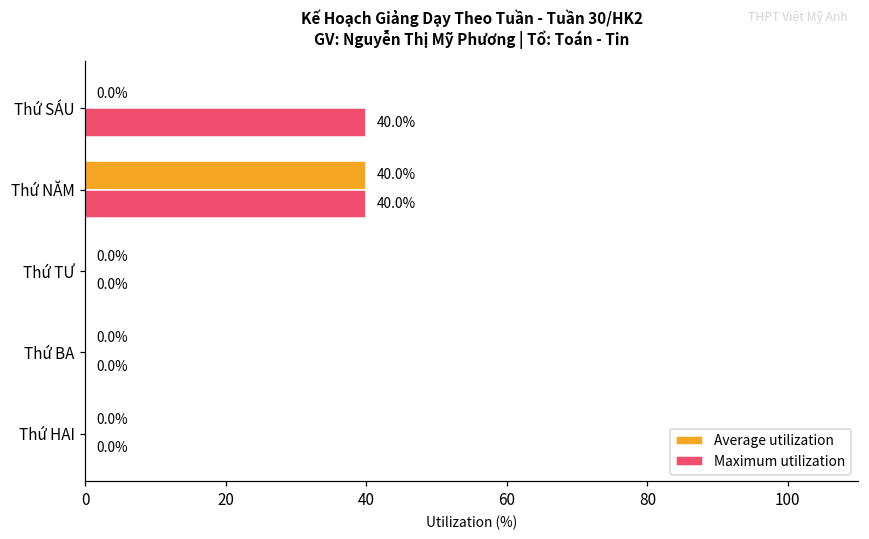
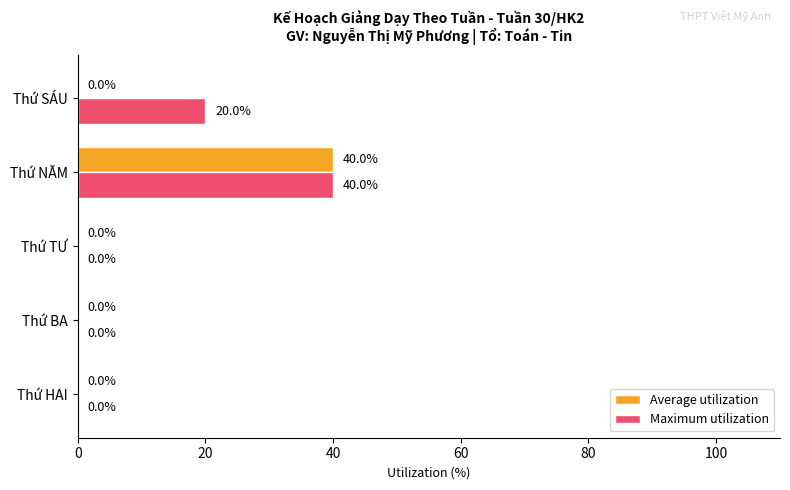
  {
    "Average utilization": {
      "Thứ SÁU": "0.0%",
      "Thứ NĂM": "40.0%",
      "Thứ TƯ": "0.0%",
      "Thứ BA": "0.0%",
      "Thứ HAI": "0.0%"
    },
    "Maximum utilization": {
-     "Thứ SÁU": "40.0%",
+     "Thứ SÁU": "20.0%",
      "Thứ NĂM": "40.0%",
      "Thứ TƯ": "0.0%",
      "Thứ BA": "0.0%",
      "Thứ HAI": "0.0%"
    }
  }
